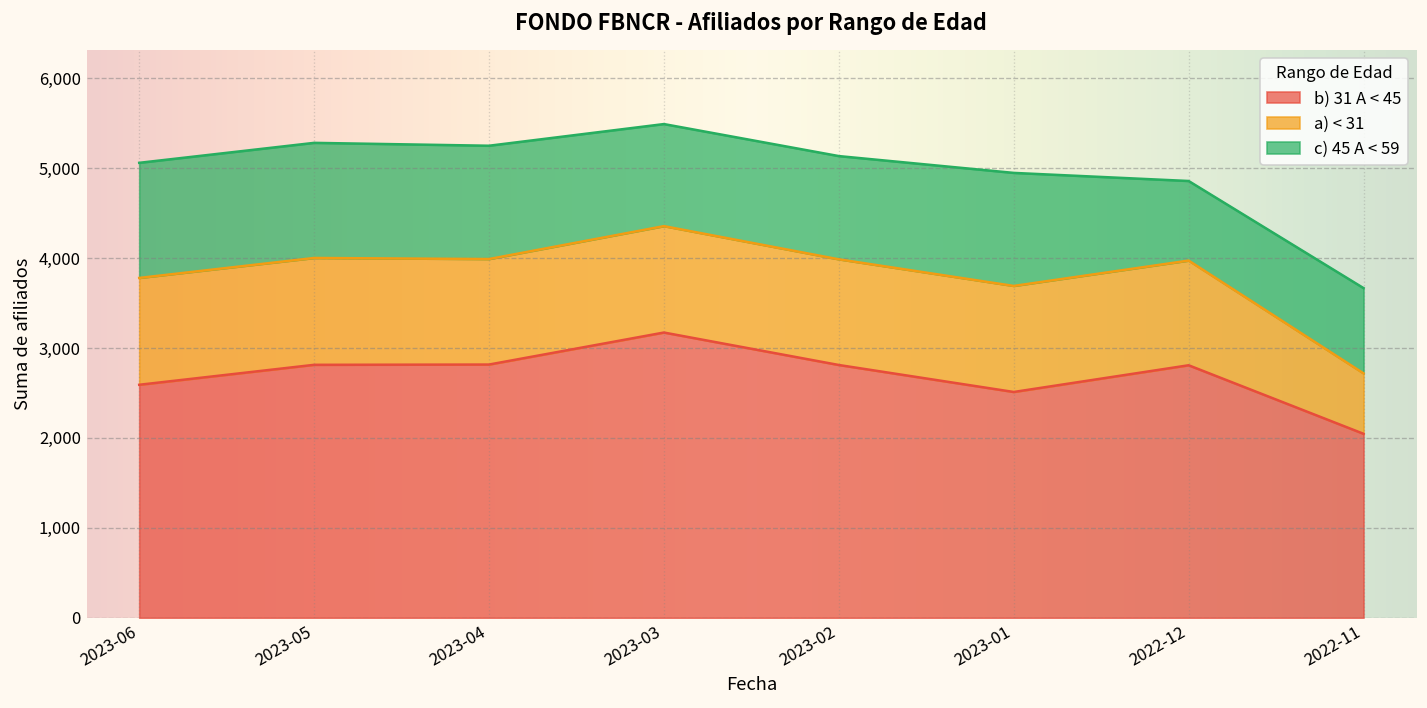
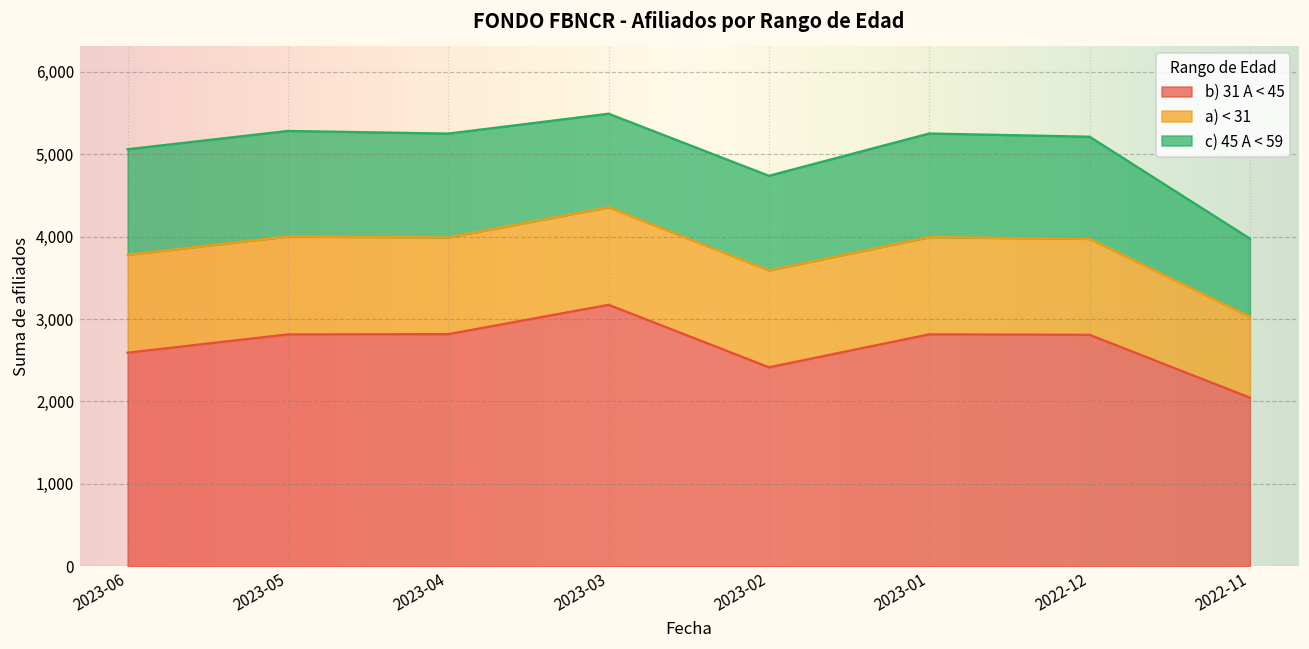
  {
    "b) 31 A < 45": {
      "2023-06": "2,600",
      "2023-05": "2,800",
      "2023-04": "2,800",
      "2023-03": "3,200",
-     "2023-02": "2,800",
-     "2023-01": "2,500",
+     "2023-02": "2,400",
+     "2023-01": "2,800",
      "2022-12": "2,800",
      "2022-11": "2,000"
    },
    "a) < 31": {
      "2023-06": "1,200",
      "2023-05": "1,200",
      "2023-04": "1,200",
      "2023-03": "1,200",
      "2023-02": "1,200",
      "2023-01": "1,200",
      "2022-12": "1,200",
-     "2022-11": "700"
+     "2022-11": "1,000"
    },
    "c) 45 A < 59": {
      "2023-06": "1,300",
      "2023-05": "1,300",
      "2023-04": "1,300",
      "2023-03": "1,100",
      "2023-02": "1,100",
      "2023-01": "1,300",
-     "2022-12": "900",
+     "2022-12": "1,200",
      "2022-11": "900"
    }
  }
